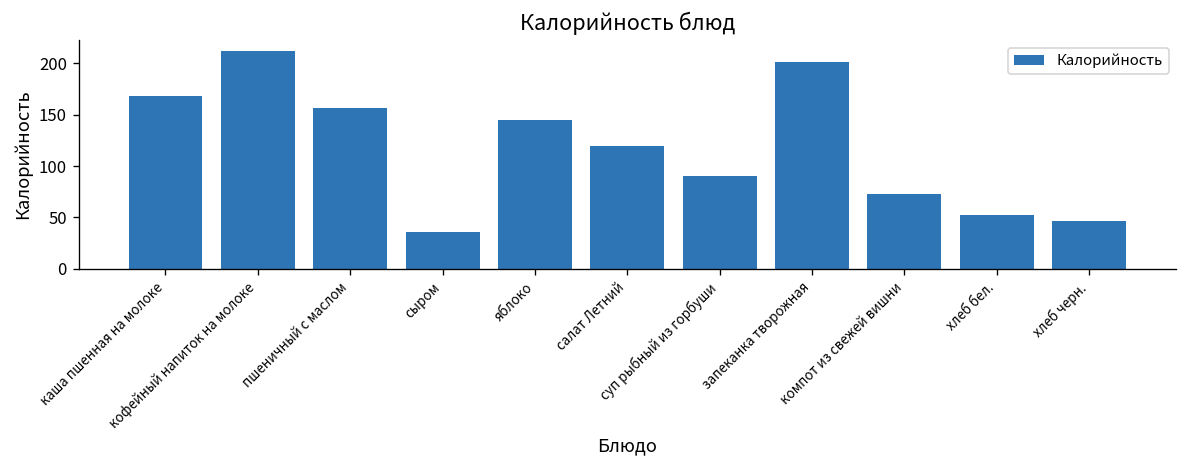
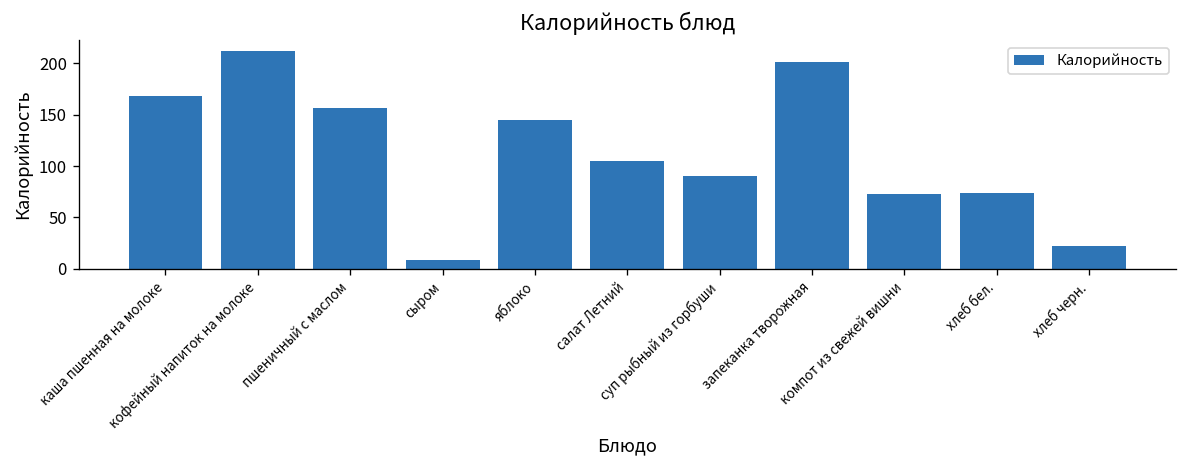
  {
    "каша пшенная на молоке": 170,
    "кофейный напиток на молоке": 210,
    "пшеничный с маслом": 160,
-   "сыром": 40,
+   "сыром": 10,
    "яблоко": 150,
-   "салат Летний": 120,
+   "салат Летний": 110,
    "суп рыбный из горбуши": 90,
    "запеканка творожная": 200,
    "компот из свежей вишни": 70,
-   "хлеб бел.": 50,
-   "хлеб черн.": 50
+   "хлеб бел.": 70,
+   "хлеб черн.": 20
  }
